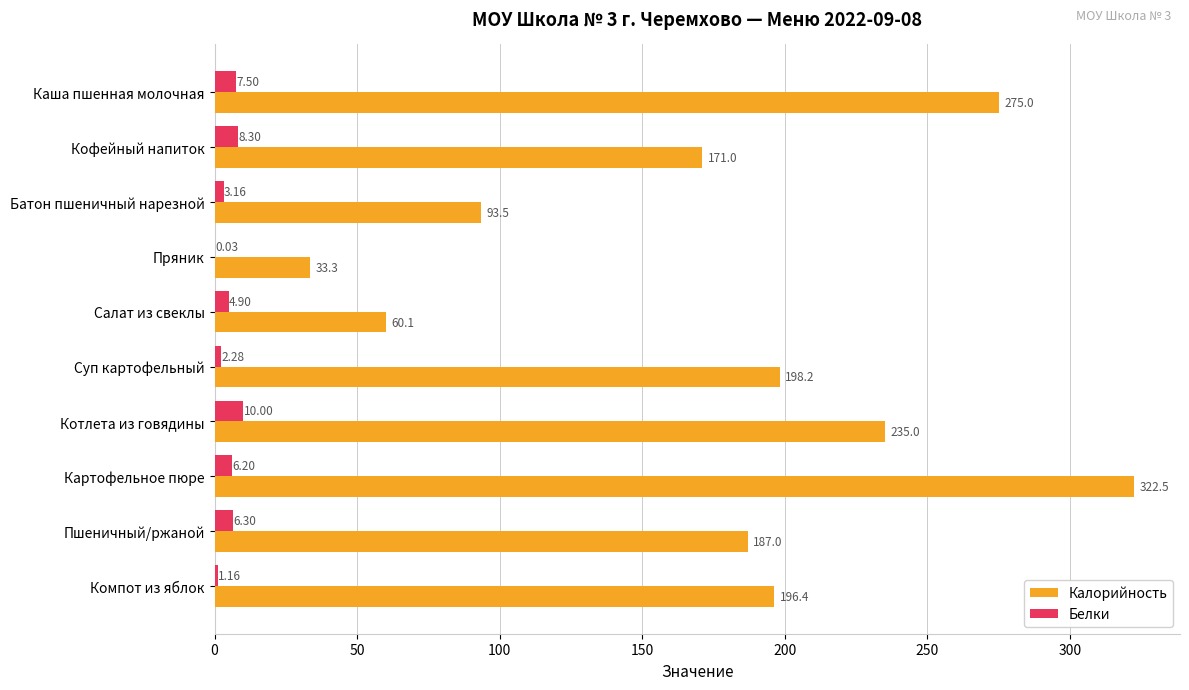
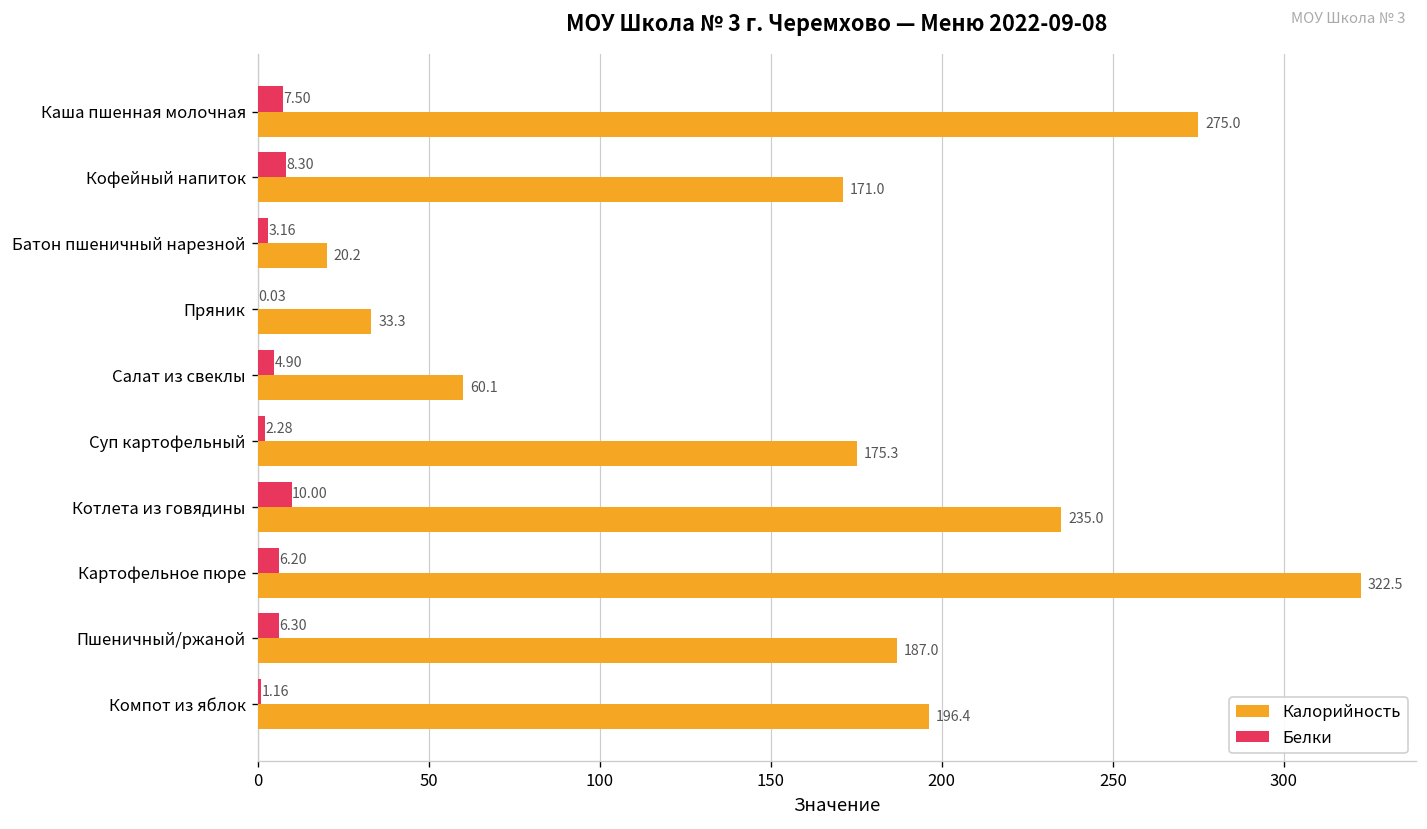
  {
    "Калорийность": {
      "Каша пшенная молочная": 275.0,
      "Кофейный напиток": 171.0,
-     "Батон пшеничный нарезной": 93.5,
+     "Батон пшеничный нарезной": 20.2,
      "Пряник": 33.3,
      "Салат из свеклы": 60.1,
-     "Суп картофельный": 198.2,
+     "Суп картофельный": 175.3,
      "Котлета из говядины": 235.0,
      "Картофельное пюре": 322.5,
      "Пшеничный/ржаной": 187.0,
      "Компот из яблок": 196.4
    },
    "Белки": {
      "Каша пшенная молочная": 7.50,
      "Кофейный напиток": 8.30,
      "Батон пшеничный нарезной": 3.16,
      "Пряник": 0.03,
      "Салат из свеклы": 4.90,
      "Суп картофельный": 2.28,
      "Котлета из говядины": 10.00,
      "Картофельное пюре": 6.20,
      "Пшеничный/ржаной": 6.30,
      "Компот из яблок": 1.16
    }
  }
